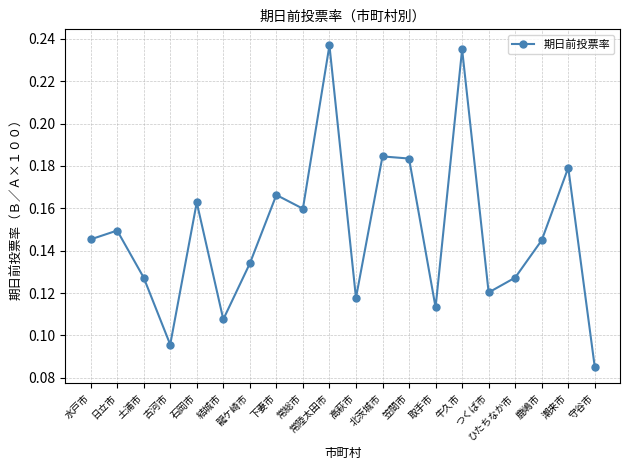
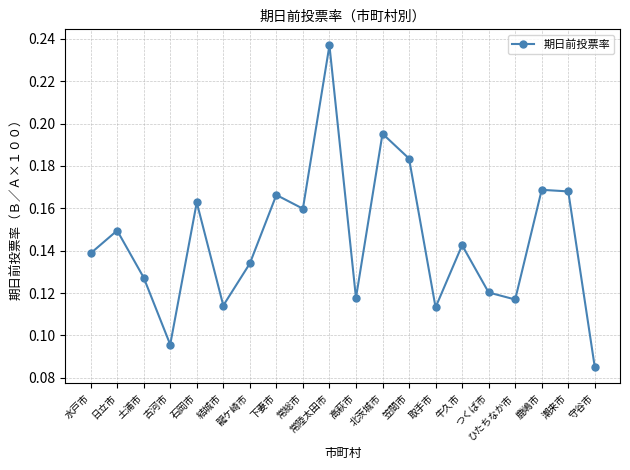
  {
-   "水戸市": 0.145,
+   "水戸市": 0.139,
    "日立市": 0.150,
    "土浦市": 0.127,
    "古河市": 0.096,
    "石岡市": 0.163,
-   "結城市": 0.108,
+   "結城市": 0.114,
    "龍ケ崎市": 0.134,
    "下妻市": 0.166,
    "常総市": 0.160,
    "常陸太田市": 0.237,
    "高萩市": 0.118,
-   "北茨城市": 0.184,
+   "北茨城市": 0.195,
    "笠間市": 0.183,
    "取手市": 0.113,
-   "牛久市": 0.235,
+   "牛久市": 0.143,
    "つくば市": 0.120,
-   "ひたちなか市": 0.127,
-   "鹿嶋市": 0.145,
-   "潮来市": 0.179,
+   "ひたちなか市": 0.117,
+   "鹿嶋市": 0.169,
+   "潮来市": 0.168,
    "守谷市": 0.085
  }
